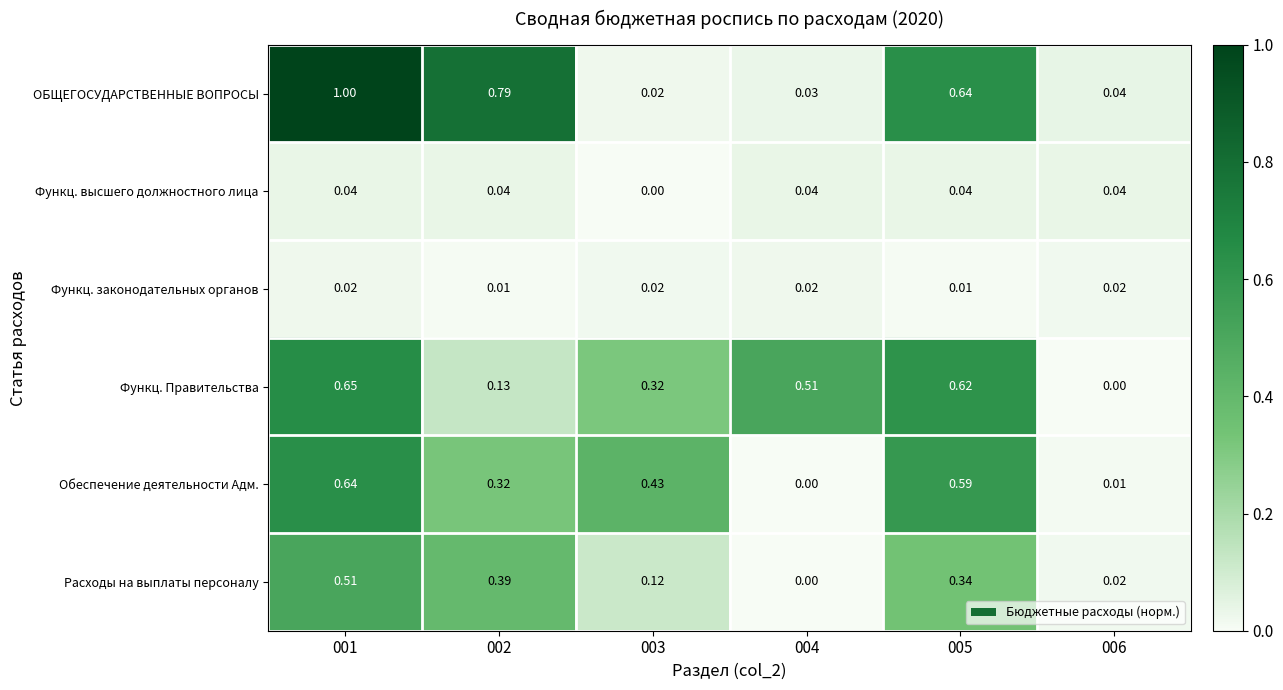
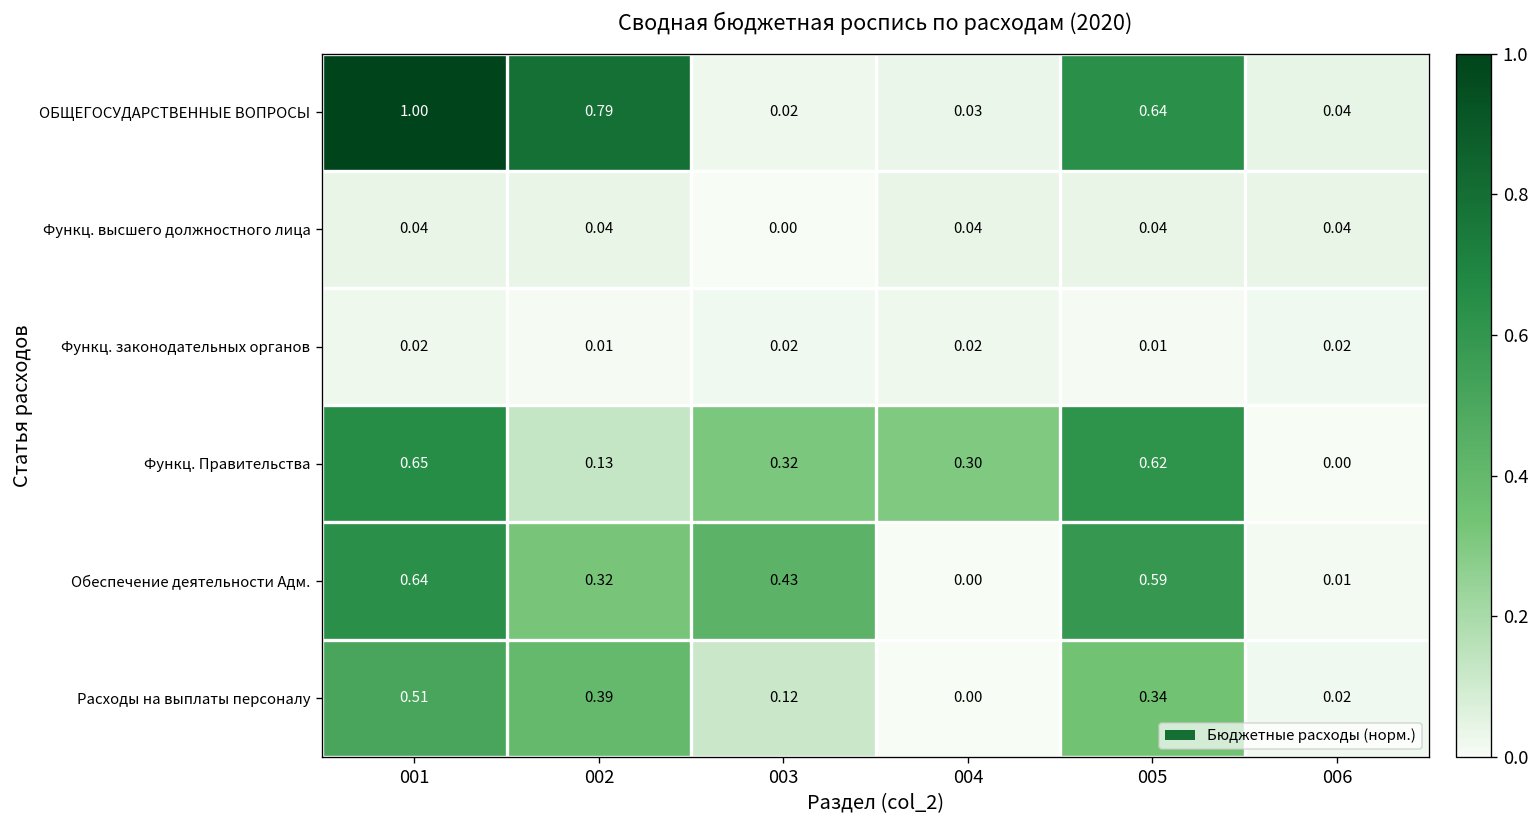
  {
    "ОБЩЕГОСУДАРСТВЕННЫЕ ВОПРОСЫ": {
      "001": 1.00,
      "002": 0.79,
      "003": 0.02,
      "004": 0.03,
      "005": 0.64,
      "006": 0.04
    },
    "Функц. высшего должностного лица": {
      "001": 0.04,
      "002": 0.04,
      "003": 0.00,
      "004": 0.04,
      "005": 0.04,
      "006": 0.04
    },
    "Функц. законодательных органов": {
      "001": 0.02,
      "002": 0.01,
      "003": 0.02,
      "004": 0.02,
      "005": 0.01,
      "006": 0.02
    },
    "Функц. Правительства": {
      "001": 0.65,
      "002": 0.13,
      "003": 0.32,
-     "004": 0.51,
+     "004": 0.30,
      "005": 0.62,
      "006": 0.00
    },
    "Обеспечение деятельности Адм.": {
      "001": 0.64,
      "002": 0.32,
      "003": 0.43,
      "004": 0.00,
      "005": 0.59,
      "006": 0.01
    },
    "Расходы на выплаты персоналу": {
      "001": 0.51,
      "002": 0.39,
      "003": 0.12,
      "004": 0.00,
      "005": 0.34,
      "006": 0.02
    }
  }
